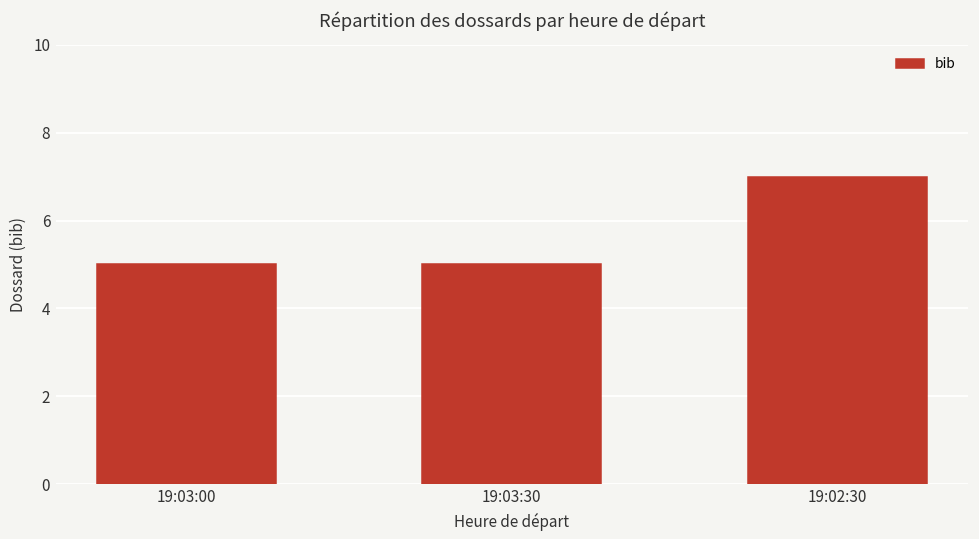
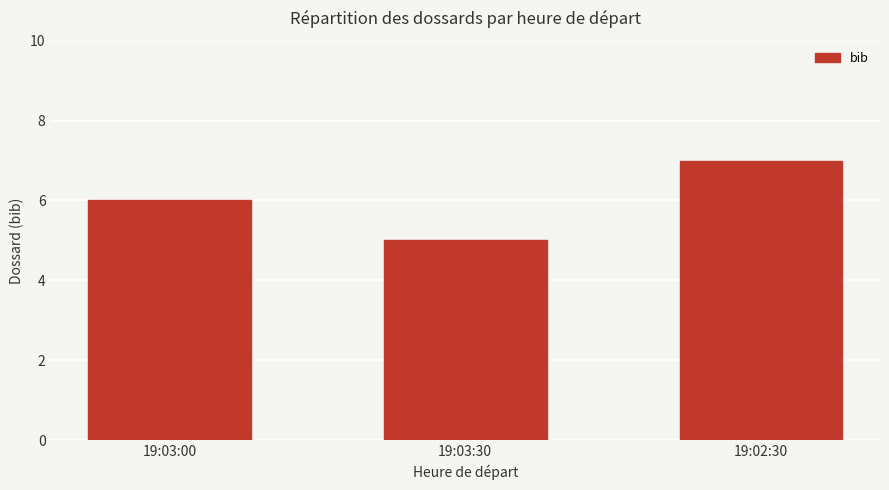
  {
-   "19:03:00": 5,
+   "19:03:00": 6,
    "19:03:30": 5,
    "19:02:30": 7
  }
